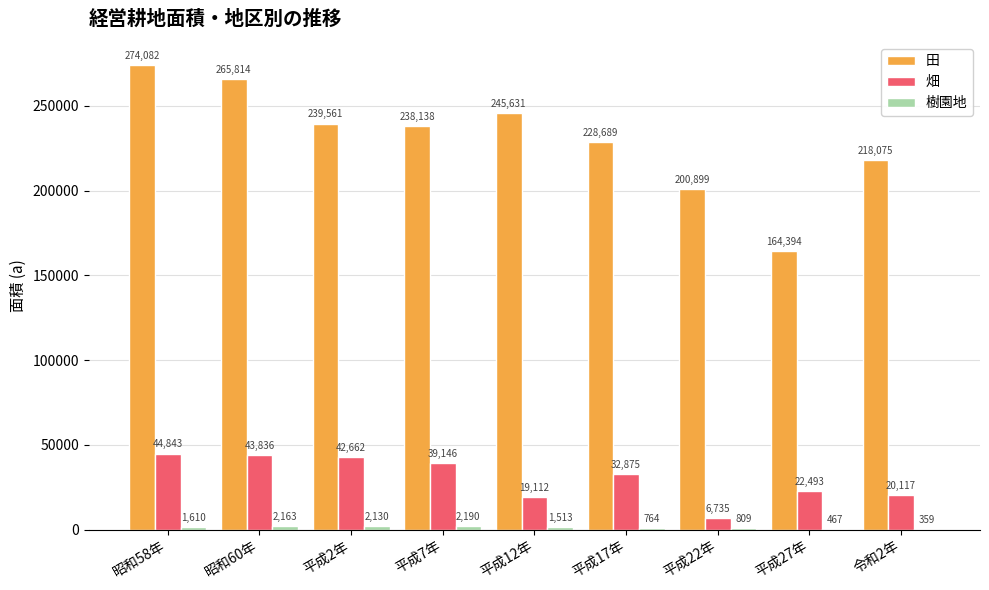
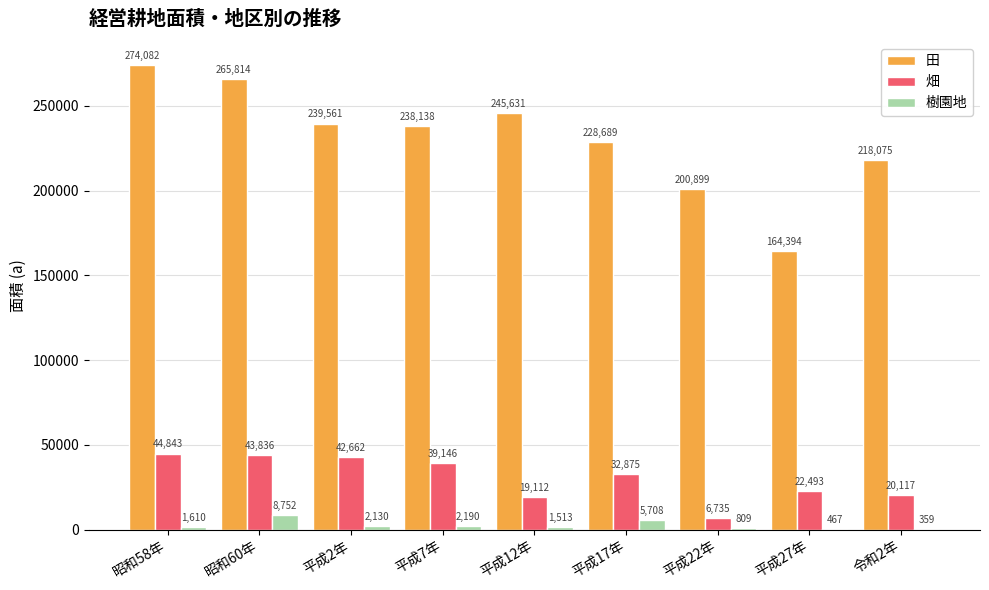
  {
    "田": {
      "昭和58年": "274,082",
      "昭和60年": "265,814",
      "平成2年": "239,561",
      "平成7年": "238,138",
      "平成12年": "245,631",
      "平成17年": "228,689",
      "平成22年": "200,899",
      "平成27年": "164,394",
      "令和2年": "218,075"
    },
    "畑": {
      "昭和58年": "44,843",
      "昭和60年": "43,836",
      "平成2年": "42,662",
      "平成7年": "39,146",
      "平成12年": "19,112",
      "平成17年": "32,875",
      "平成22年": "6,735",
      "平成27年": "22,493",
      "令和2年": "20,117"
    },
    "樹園地": {
      "昭和58年": "1,610",
-     "昭和60年": "2,163",
+     "昭和60年": "8,752",
      "平成2年": "2,130",
      "平成7年": "2,190",
      "平成12年": "1,513",
-     "平成17年": "764",
+     "平成17年": "5,708",
      "平成22年": "809",
      "平成27年": "467",
      "令和2年": "359"
    }
  }
